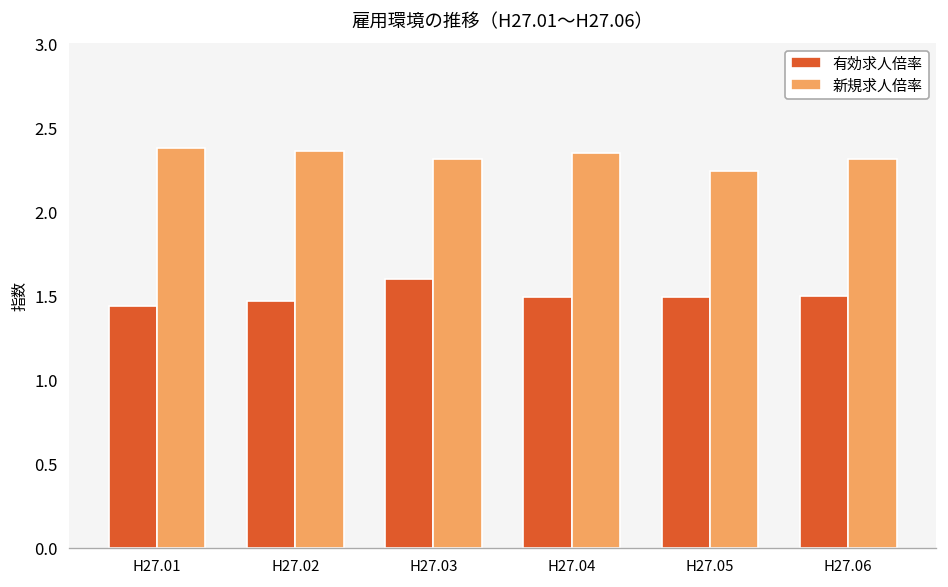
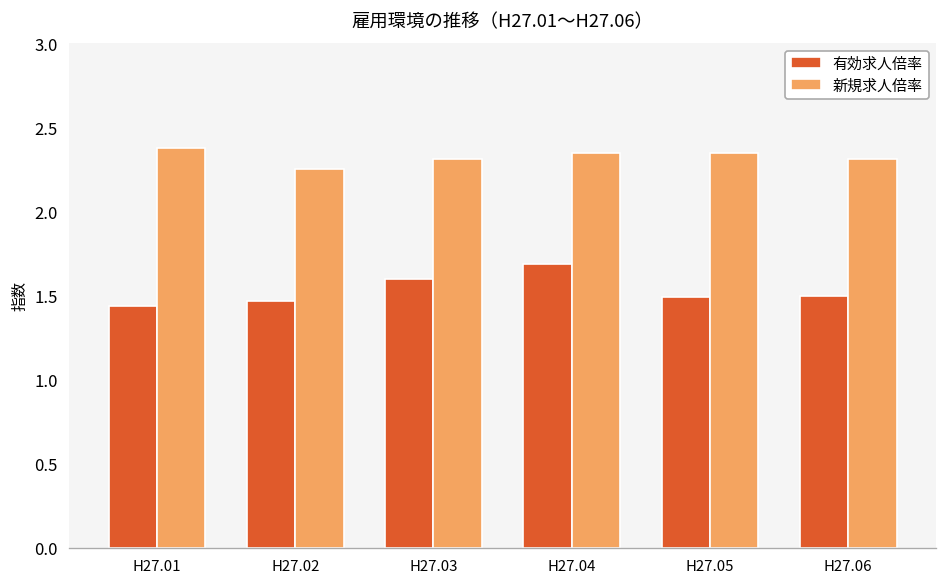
  {
    "有効求人倍率": {
      "H27.01": 1.44,
      "H27.02": 1.47,
      "H27.03": 1.60,
-     "H27.04": 1.49,
+     "H27.04": 1.69,
      "H27.05": 1.49,
      "H27.06": 1.50
    },
    "新規求人倍率": {
      "H27.01": 2.38,
-     "H27.02": 2.36,
+     "H27.02": 2.25,
      "H27.03": 2.31,
      "H27.04": 2.35,
-     "H27.05": 2.24,
+     "H27.05": 2.35,
      "H27.06": 2.31
    }
  }
